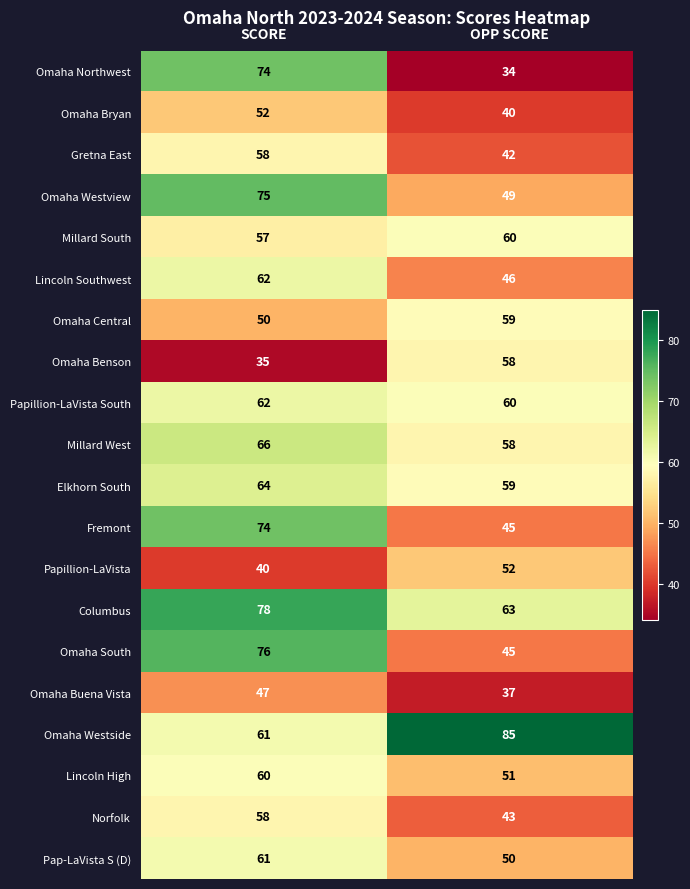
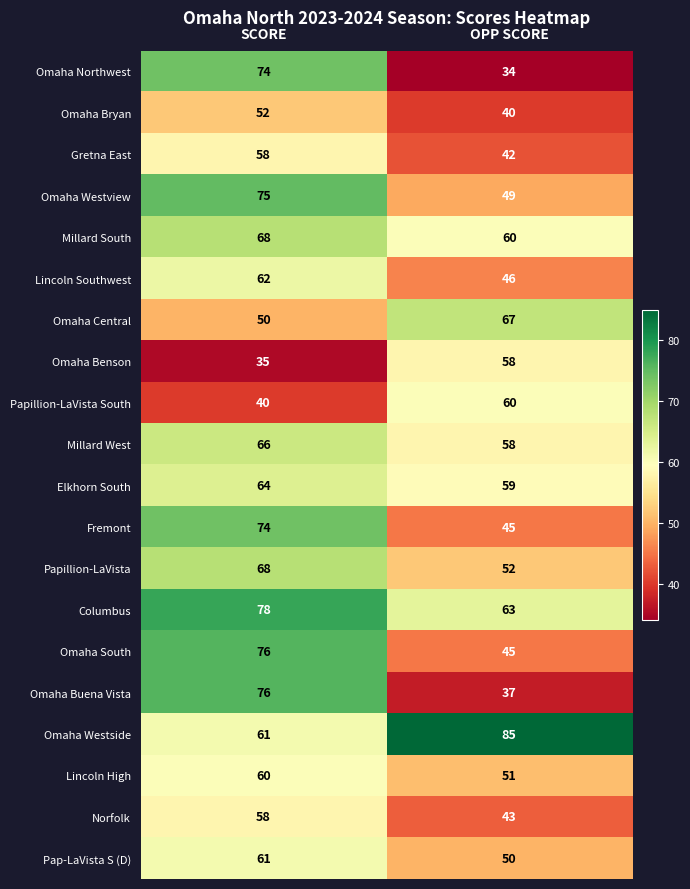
  {
    "Omaha Northwest": {
      "SCORE": 74,
      "OPP SCORE": 34
    },
    "Omaha Bryan": {
      "SCORE": 52,
      "OPP SCORE": 40
    },
    "Gretna East": {
      "SCORE": 58,
      "OPP SCORE": 42
    },
    "Omaha Westview": {
      "SCORE": 75,
      "OPP SCORE": 49
    },
    "Millard South": {
-     "SCORE": 57,
+     "SCORE": 68,
      "OPP SCORE": 60
    },
    "Lincoln Southwest": {
      "SCORE": 62,
      "OPP SCORE": 46
    },
    "Omaha Central": {
      "SCORE": 50,
-     "OPP SCORE": 59
+     "OPP SCORE": 67
    },
    "Omaha Benson": {
      "SCORE": 35,
      "OPP SCORE": 58
    },
    "Papillion-LaVista South": {
-     "SCORE": 62,
+     "SCORE": 40,
      "OPP SCORE": 60
    },
    "Millard West": {
      "SCORE": 66,
      "OPP SCORE": 58
    },
    "Elkhorn South": {
      "SCORE": 64,
      "OPP SCORE": 59
    },
    "Fremont": {
      "SCORE": 74,
      "OPP SCORE": 45
    },
    "Papillion-LaVista": {
-     "SCORE": 40,
+     "SCORE": 68,
      "OPP SCORE": 52
    },
    "Columbus": {
      "SCORE": 78,
      "OPP SCORE": 63
    },
    "Omaha South": {
      "SCORE": 76,
      "OPP SCORE": 45
    },
    "Omaha Buena Vista": {
-     "SCORE": 47,
+     "SCORE": 76,
      "OPP SCORE": 37
    },
    "Omaha Westside": {
      "SCORE": 61,
      "OPP SCORE": 85
    },
    "Lincoln High": {
      "SCORE": 60,
      "OPP SCORE": 51
    },
    "Norfolk": {
      "SCORE": 58,
      "OPP SCORE": 43
    },
    "Pap-LaVista S (D)": {
      "SCORE": 61,
      "OPP SCORE": 50
    }
  }
